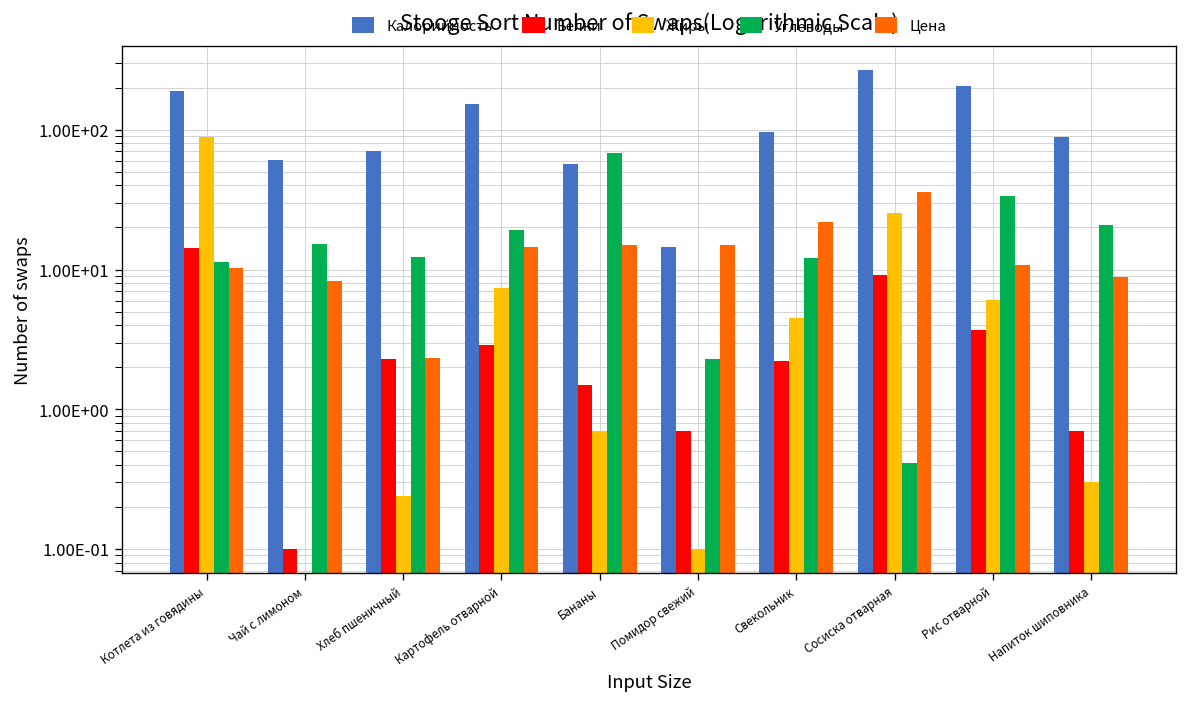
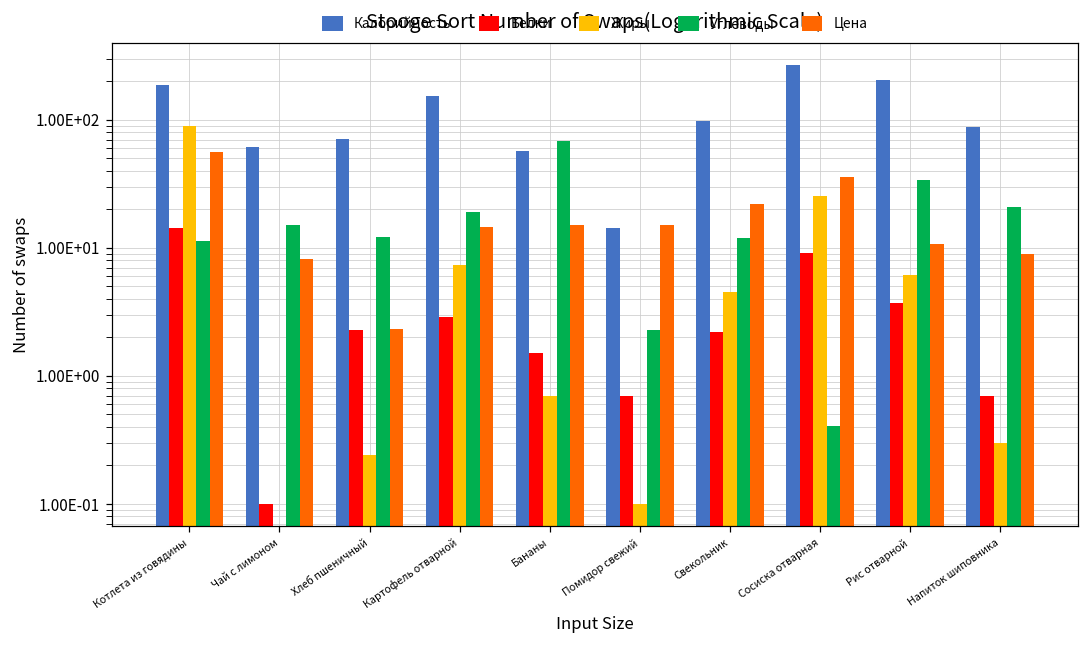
  {
    "Калорийность": {
      "Котлета из говядины": 190,
      "Чай с лимоном": 60,
      "Хлеб пшеничный": 70,
      "Картофель отварной": 150,
      "Бананы": 60,
      "Помидор свежий": 14,
      "Свекольник": 100,
      "Сосиска отварная": 270,
      "Рис отварной": 200,
      "Напиток шиповника": 90
    },
    "Белки": {
      "Котлета из говядины": 14,
      "Чай с лимоном": 0.10,
      "Хлеб пшеничный": 2.3,
      "Картофель отварной": 3,
      "Бананы": 1.5,
      "Помидор свежий": 0.7,
      "Свекольник": 2.2,
      "Сосиска отварная": 9,
      "Рис отварной": 3.7,
      "Напиток шиповника": 0.7
    },
    "Жиры": {
      "Котлета из говядины": 90,
      "Хлеб пшеничный": 0.24,
      "Картофель отварной": 7,
      "Бананы": 0.7,
      "Помидор свежий": 0.10,
      "Свекольник": 4.5,
      "Сосиска отварная": 25,
      "Рис отварной": 6,
      "Напиток шиповника": 0.30
    },
    "Углеводы": {
      "Котлета из говядины": 11,
      "Чай с лимоном": 15,
      "Хлеб пшеничный": 12,
      "Картофель отварной": 19,
      "Бананы": 70,
      "Помидор свежий": 2.3,
      "Свекольник": 12,
      "Сосиска отварная": 0.41,
      "Рис отварной": 34,
      "Напиток шиповника": 21
    },
    "Цена": {
-     "Котлета из говядины": 10,
+     "Котлета из говядины": 60,
      "Чай с лимоном": 8,
      "Хлеб пшеничный": 2.3,
      "Картофель отварной": 15,
      "Бананы": 15,
      "Помидор свежий": 15,
      "Свекольник": 22,
      "Сосиска отварная": 36,
      "Рис отварной": 11,
      "Напиток шиповника": 9
    }
  }
